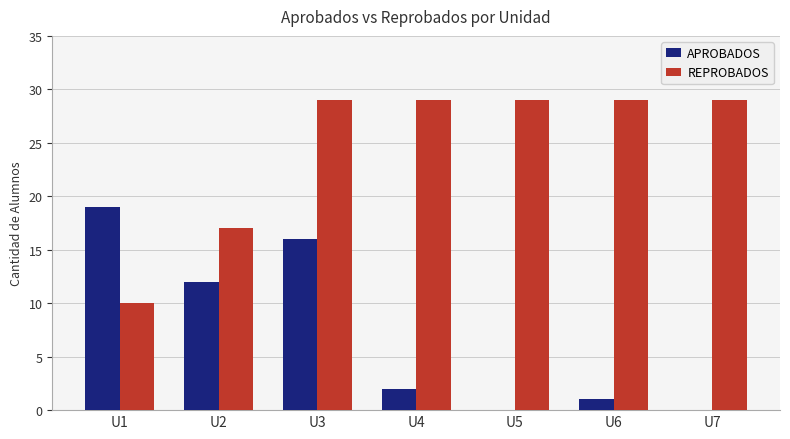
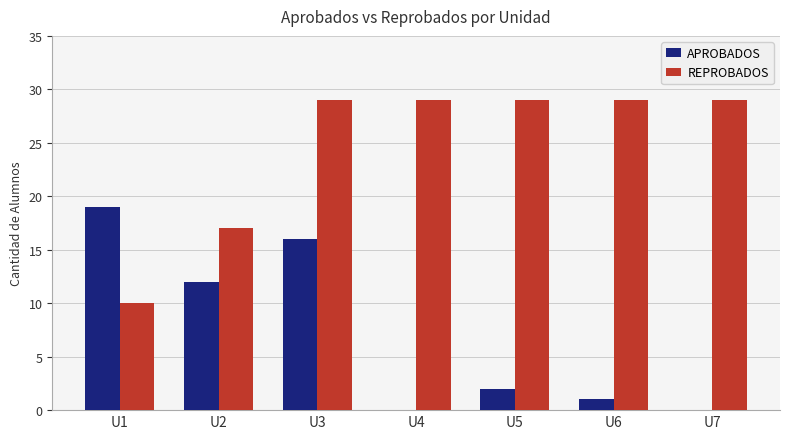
  {
    "APROBADOS": {
      "U1": 19,
      "U2": 12,
      "U3": 16,
-     "U4": 2,
-     "U5": 0,
+     "U4": 0,
+     "U5": 2,
      "U6": 1,
      "U7": 0
    },
    "REPROBADOS": {
      "U1": 10,
      "U2": 17,
      "U3": 29,
      "U4": 29,
      "U5": 29,
      "U6": 29,
      "U7": 29
    }
  }
